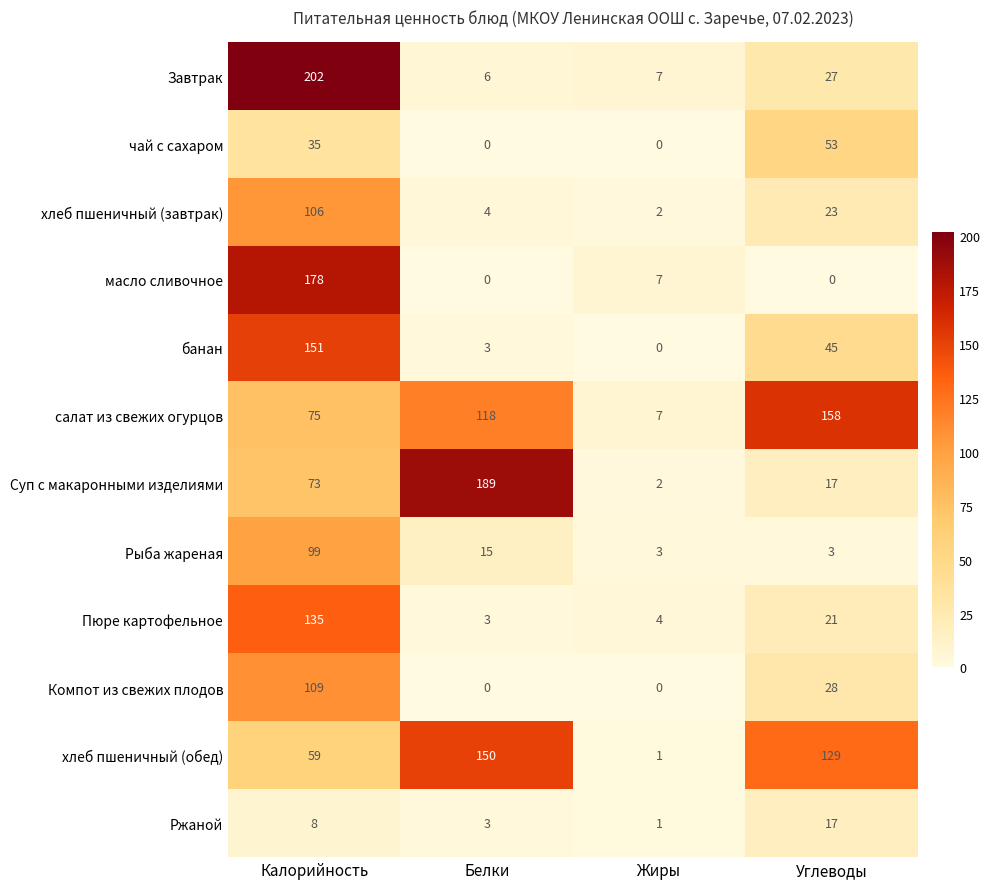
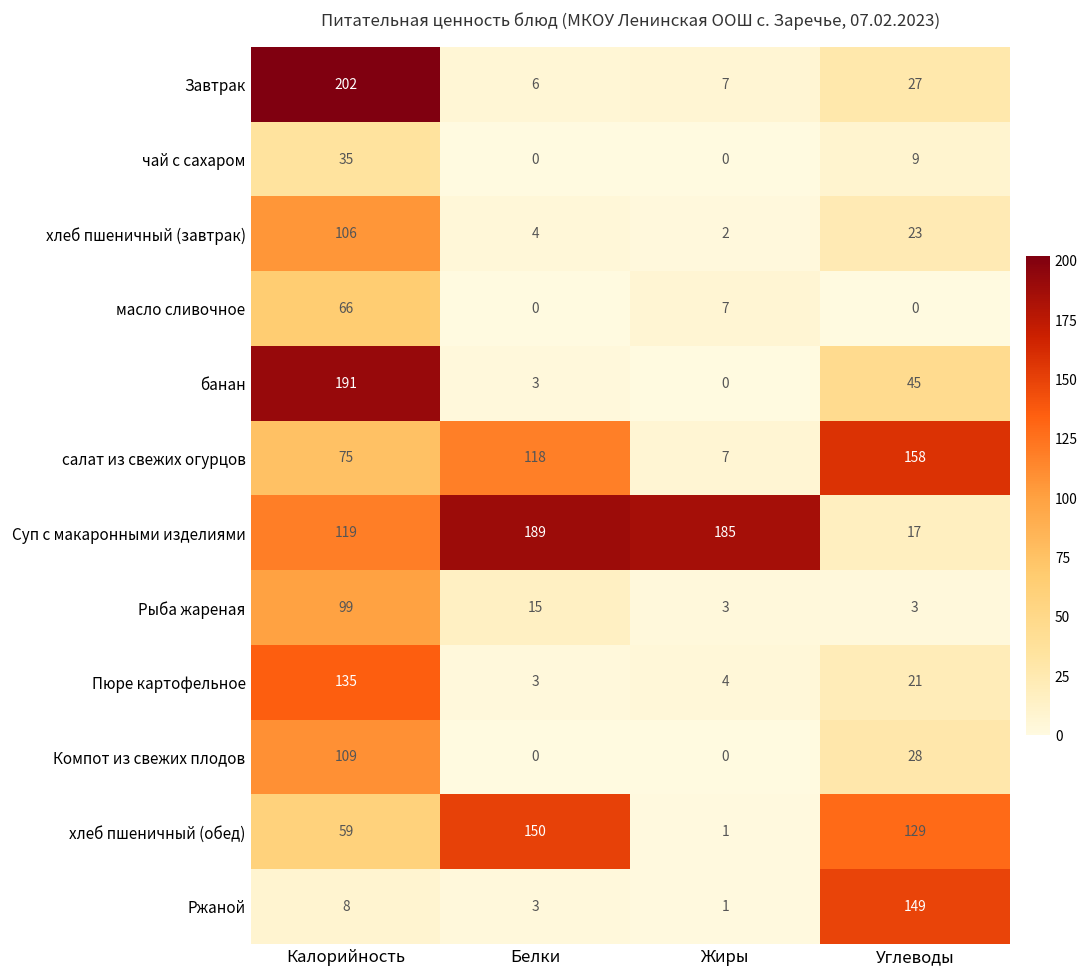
  {
    "Завтрак": {
      "Калорийность": 202,
      "Белки": 6,
      "Жиры": 7,
      "Углеводы": 27
    },
    "чай с сахаром": {
      "Калорийность": 35,
      "Белки": 0,
      "Жиры": 0,
-     "Углеводы": 53
+     "Углеводы": 9
    },
    "хлеб пшеничный (завтрак)": {
      "Калорийность": 106,
      "Белки": 4,
      "Жиры": 2,
      "Углеводы": 23
    },
    "масло сливочное": {
-     "Калорийность": 178,
+     "Калорийность": 66,
      "Белки": 0,
      "Жиры": 7,
      "Углеводы": 0
    },
    "банан": {
-     "Калорийность": 151,
+     "Калорийность": 191,
      "Белки": 3,
      "Жиры": 0,
      "Углеводы": 45
    },
    "салат из свежих огурцов": {
      "Калорийность": 75,
      "Белки": 118,
      "Жиры": 7,
      "Углеводы": 158
    },
    "Суп с макаронными изделиями": {
-     "Калорийность": 73,
+     "Калорийность": 119,
      "Белки": 189,
-     "Жиры": 2,
+     "Жиры": 185,
      "Углеводы": 17
    },
    "Рыба жареная": {
      "Калорийность": 99,
      "Белки": 15,
      "Жиры": 3,
      "Углеводы": 3
    },
    "Пюре картофельное": {
      "Калорийность": 135,
      "Белки": 3,
      "Жиры": 4,
      "Углеводы": 21
    },
    "Компот из свежих плодов": {
      "Калорийность": 109,
      "Белки": 0,
      "Жиры": 0,
      "Углеводы": 28
    },
    "хлеб пшеничный (обед)": {
      "Калорийность": 59,
      "Белки": 150,
      "Жиры": 1,
      "Углеводы": 129
    },
    "Ржаной": {
      "Калорийность": 8,
      "Белки": 3,
      "Жиры": 1,
-     "Углеводы": 17
+     "Углеводы": 149
    }
  }
